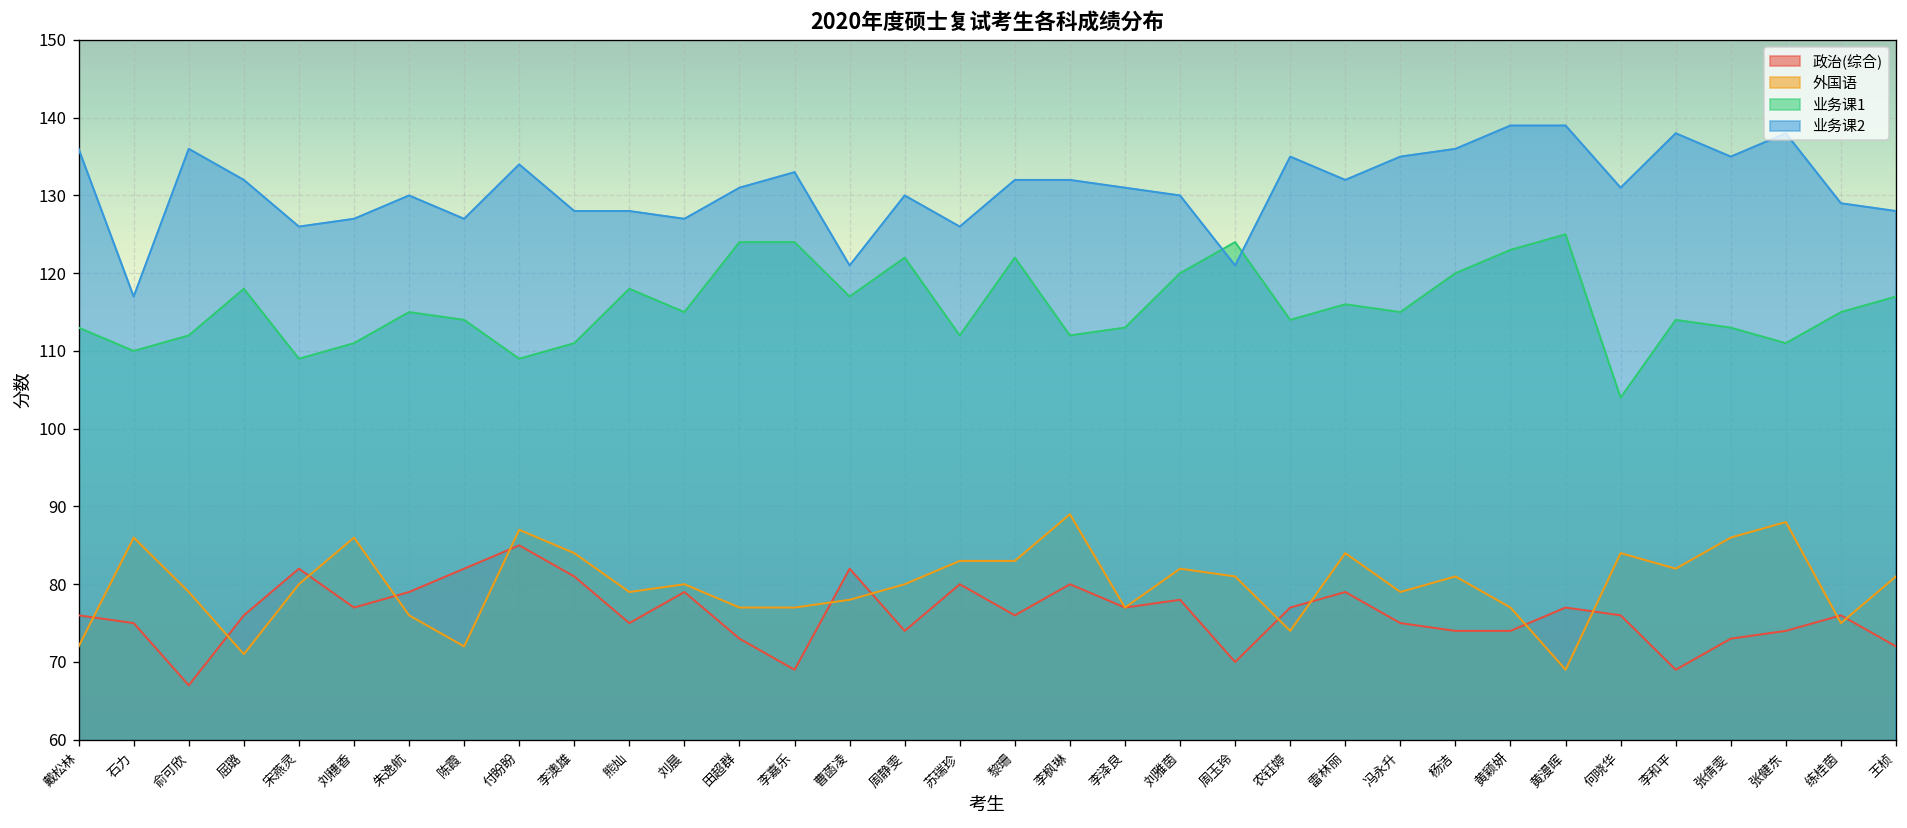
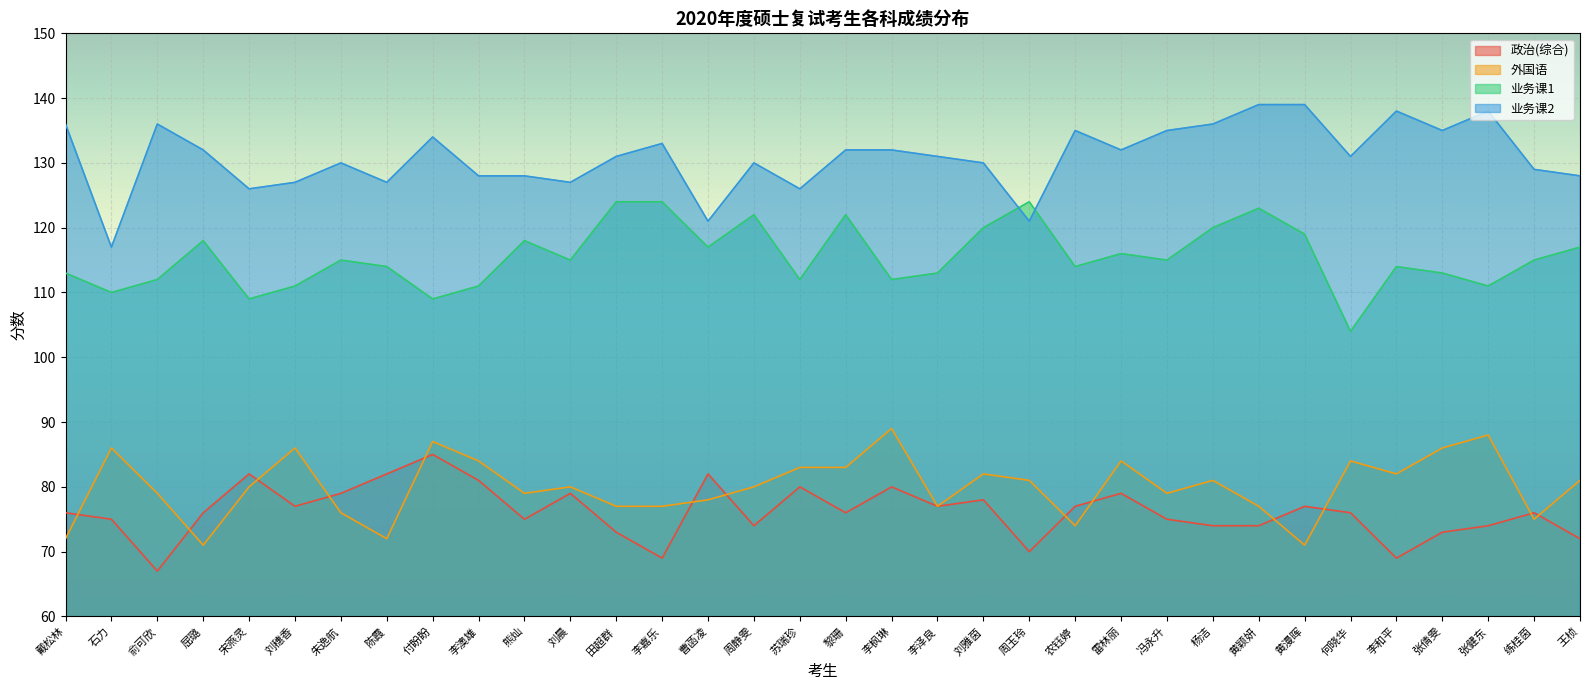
  {
    "政治(综合)": {
      "戴松林": 76,
      "石力": 75,
      "俞可欣": 67,
      "屈璐": 76,
      "宋燕灵": 82,
      "刘穗香": 77,
      "朱逸航": 79,
      "陈霞": 82,
      "付盼盼": 85,
      "李澳雄": 81,
      "熊灿": 75,
      "刘晨": 79,
      "田超群": 73,
      "李嘉乐": 69,
      "曹菡凌": 82,
      "周静雯": 74,
      "苏瑞珍": 80,
      "黎珊": 76,
      "李枫琳": 80,
      "刘雅茵": 78,
      "周玉玲": 70,
      "农钰婷": 77,
      "雷林丽": 79,
      "冯永升": 75,
      "杨洁": 74,
      "黄颖妍": 74,
      "黄漫晖": 77,
      "何晓华": 76,
      "李和平": 69,
      "张倩雯": 73,
      "张健东": 74,
      "练桂茵": 76,
      "王桢": 72
    },
    "外国语": {
      "戴松林": 72,
      "石力": 86,
      "俞可欣": 79,
      "屈璐": 71,
      "宋燕灵": 80,
      "刘穗香": 86,
      "朱逸航": 76,
      "陈霞": 72,
      "付盼盼": 87,
      "李澳雄": 84,
      "熊灿": 79,
      "刘晨": 80,
      "田超群": 77,
      "李嘉乐": 77,
      "曹菡凌": 78,
      "周静雯": 80,
      "苏瑞珍": 83,
      "黎珊": 83,
      "李枫琳": 89,
      "刘雅茵": 82,
      "周玉玲": 81,
      "农钰婷": 74,
      "雷林丽": 84,
      "冯永升": 79,
      "杨洁": 81,
      "黄颖妍": 77,
-     "黄漫晖": 69,
+     "黄漫晖": 71,
      "何晓华": 84,
      "李和平": 82,
      "张倩雯": 86,
      "张健东": 88,
      "练桂茵": 75,
      "王桢": 81
    },
    "业务课1": {
      "戴松林": 113,
      "石力": 110,
      "俞可欣": 112,
      "屈璐": 118,
      "宋燕灵": 109,
      "刘穗香": 111,
      "朱逸航": 115,
      "陈霞": 114,
      "付盼盼": 109,
      "李澳雄": 111,
      "熊灿": 118,
      "刘晨": 115,
      "田超群": 124,
      "李嘉乐": 124,
      "曹菡凌": 117,
      "周静雯": 122,
      "苏瑞珍": 112,
      "黎珊": 122,
      "李枫琳": 112,
      "李泽良": 113,
      "刘雅茵": 120,
      "周玉玲": 124,
      "农钰婷": 114,
      "雷林丽": 116,
      "冯永升": 115,
      "杨洁": 120,
      "黄颖妍": 123,
-     "黄漫晖": 125,
+     "黄漫晖": 119,
      "何晓华": 104,
      "李和平": 114,
      "张倩雯": 113,
      "张健东": 111,
      "练桂茵": 115,
      "王桢": 117
    },
    "业务课2": {
      "戴松林": 136,
      "石力": 117,
      "俞可欣": 136,
      "屈璐": 132,
      "宋燕灵": 126,
      "刘穗香": 127,
      "朱逸航": 130,
      "陈霞": 127,
      "付盼盼": 134,
      "李澳雄": 128,
      "熊灿": 128,
      "刘晨": 127,
      "田超群": 131,
      "李嘉乐": 133,
      "曹菡凌": 121,
      "周静雯": 130,
      "苏瑞珍": 126,
      "黎珊": 132,
      "李枫琳": 132,
      "李泽良": 131,
      "刘雅茵": 130,
      "周玉玲": 121,
      "农钰婷": 135,
      "雷林丽": 132,
      "冯永升": 135,
      "杨洁": 136,
      "黄颖妍": 139,
      "黄漫晖": 139,
      "何晓华": 131,
      "李和平": 138,
      "张倩雯": 135,
      "练桂茵": 129,
      "王桢": 128
    }
  }
